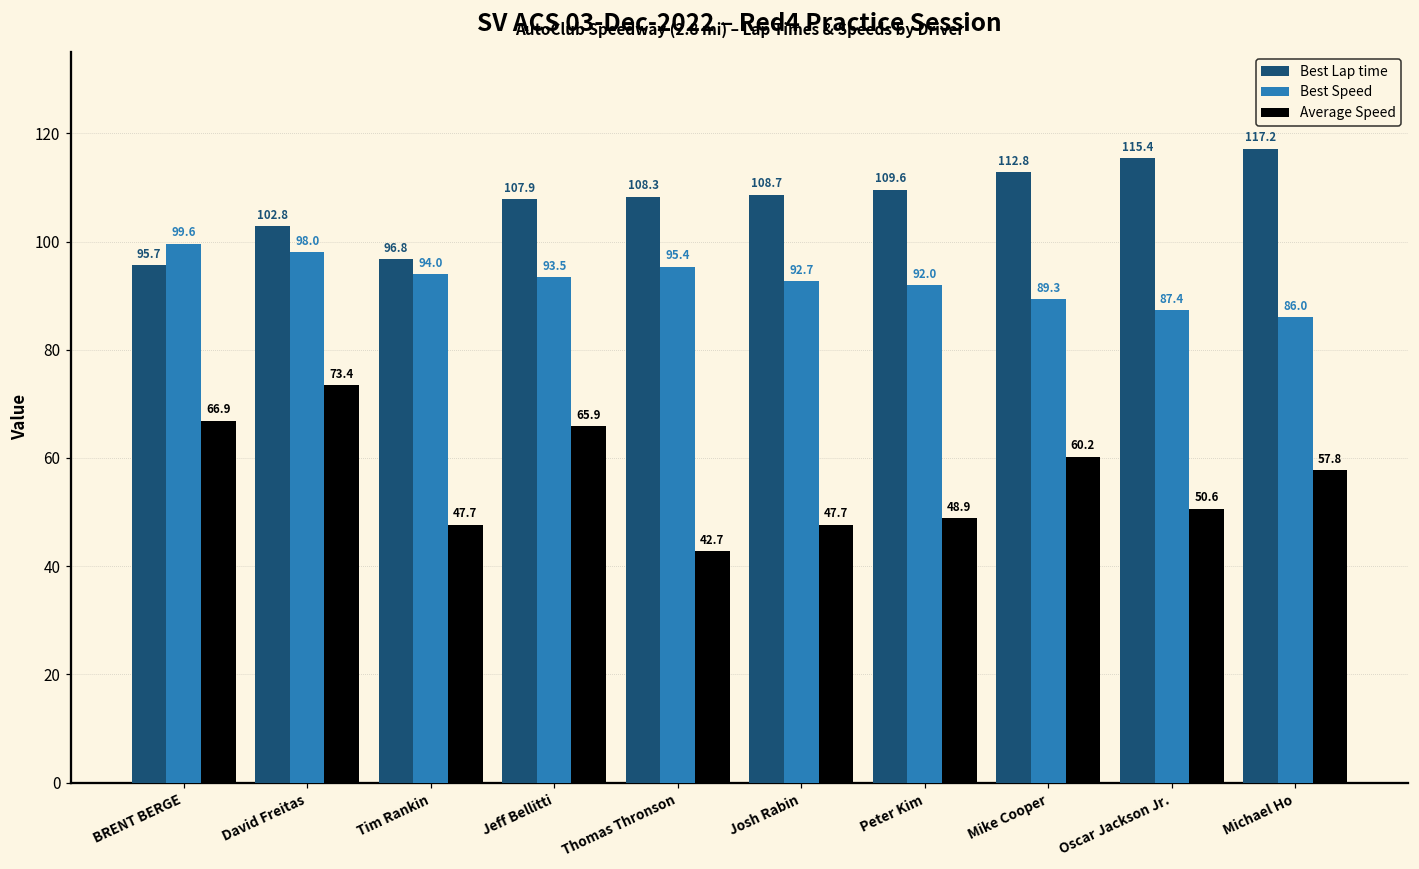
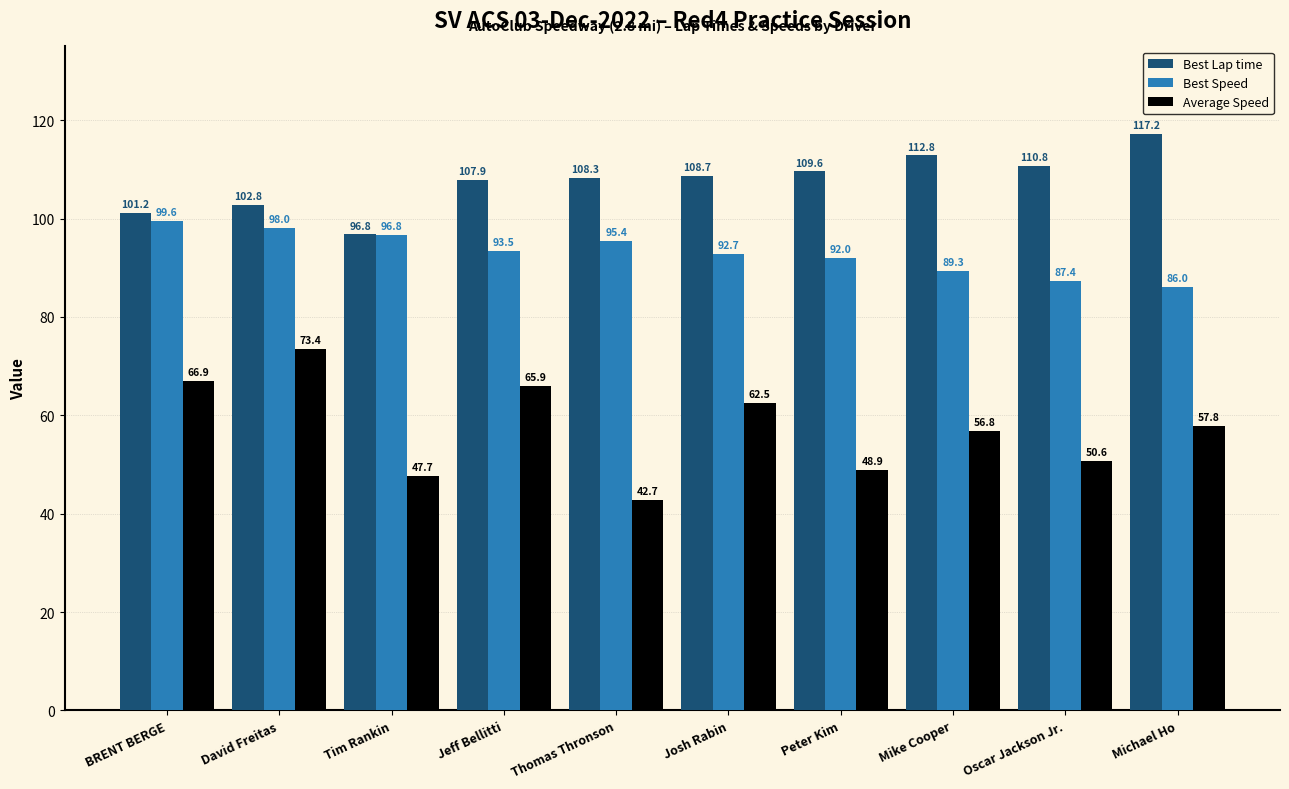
  {
    "Best Lap time": {
-     "BRENT BERGE": 95.7,
+     "BRENT BERGE": 101.2,
      "David Freitas": 102.8,
      "Tim Rankin": 96.8,
      "Jeff Bellitti": 107.9,
      "Thomas Thronson": 108.3,
      "Josh Rabin": 108.7,
      "Peter Kim": 109.6,
      "Mike Cooper": 112.8,
-     "Oscar Jackson Jr.": 115.4,
+     "Oscar Jackson Jr.": 110.8,
      "Michael Ho": 117.2
    },
    "Best Speed": {
      "BRENT BERGE": 99.6,
      "David Freitas": 98.0,
-     "Tim Rankin": 94.0,
+     "Tim Rankin": 96.8,
      "Jeff Bellitti": 93.5,
      "Thomas Thronson": 95.4,
      "Josh Rabin": 92.7,
      "Peter Kim": 92.0,
      "Mike Cooper": 89.3,
      "Oscar Jackson Jr.": 87.4,
      "Michael Ho": 86.0
    },
    "Average Speed": {
      "BRENT BERGE": 66.9,
      "David Freitas": 73.4,
      "Tim Rankin": 47.7,
      "Jeff Bellitti": 65.9,
      "Thomas Thronson": 42.7,
-     "Josh Rabin": 47.7,
+     "Josh Rabin": 62.5,
      "Peter Kim": 48.9,
-     "Mike Cooper": 60.2,
+     "Mike Cooper": 56.8,
      "Oscar Jackson Jr.": 50.6,
      "Michael Ho": 57.8
    }
  }
